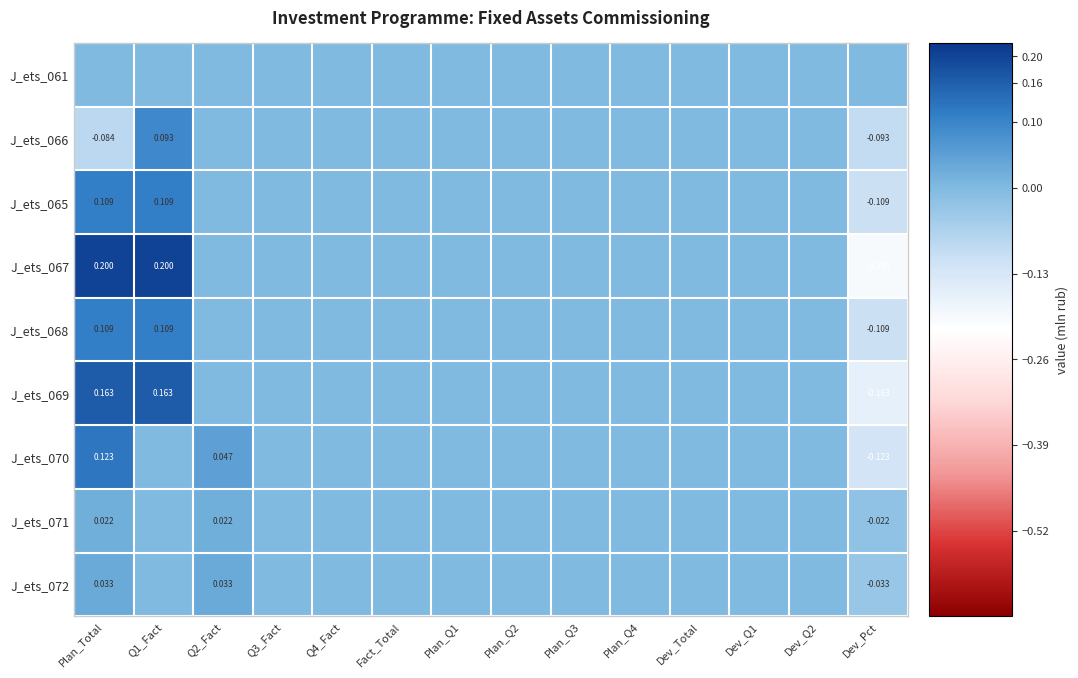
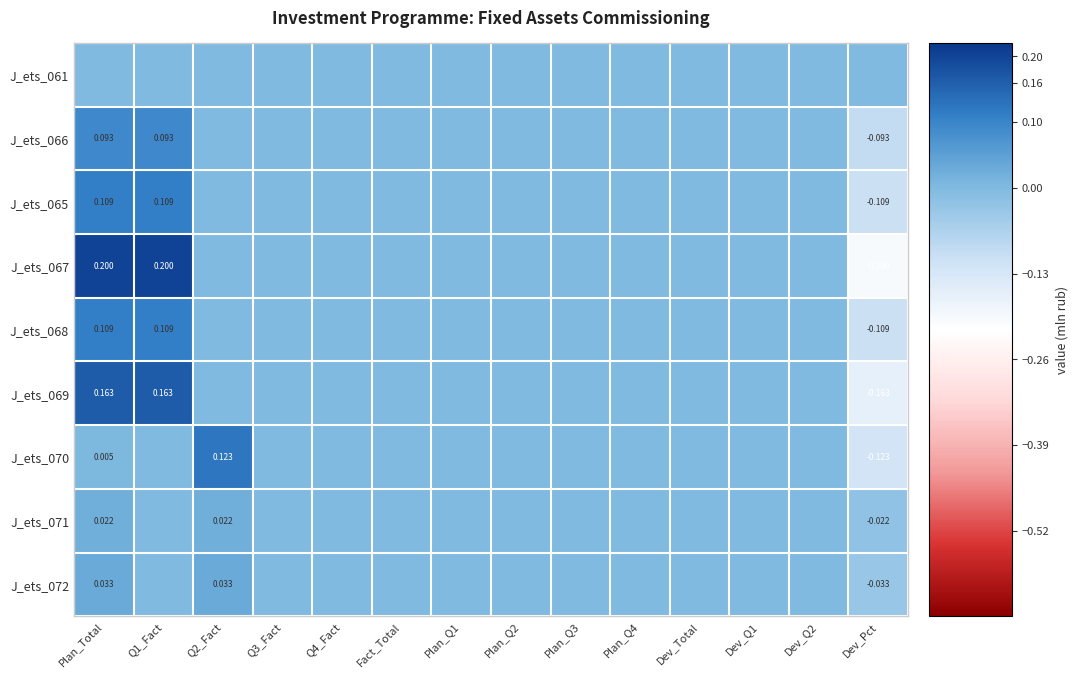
  {
    "J_ets_066": {
-     "Plan_Total": -0.084,
+     "Plan_Total": 0.093,
      "Q1_Fact": 0.093,
      "Dev_Pct": -0.093
    },
    "J_ets_065": {
      "Plan_Total": 0.109,
      "Q1_Fact": 0.109,
      "Dev_Pct": -0.109
    },
    "J_ets_067": {
      "Plan_Total": 0.200,
      "Q1_Fact": 0.200
    },
    "J_ets_068": {
      "Plan_Total": 0.109,
      "Q1_Fact": 0.109,
      "Dev_Pct": -0.109
    },
    "J_ets_069": {
      "Plan_Total": 0.163,
      "Q1_Fact": 0.163
    },
    "J_ets_070": {
-     "Plan_Total": 0.123,
-     "Q2_Fact": 0.047
+     "Plan_Total": 0.005,
+     "Q2_Fact": 0.123
    },
    "J_ets_071": {
      "Plan_Total": 0.022,
      "Q2_Fact": 0.022,
      "Dev_Pct": -0.022
    },
    "J_ets_072": {
      "Plan_Total": 0.033,
      "Q2_Fact": 0.033,
      "Dev_Pct": -0.033
    }
  }
